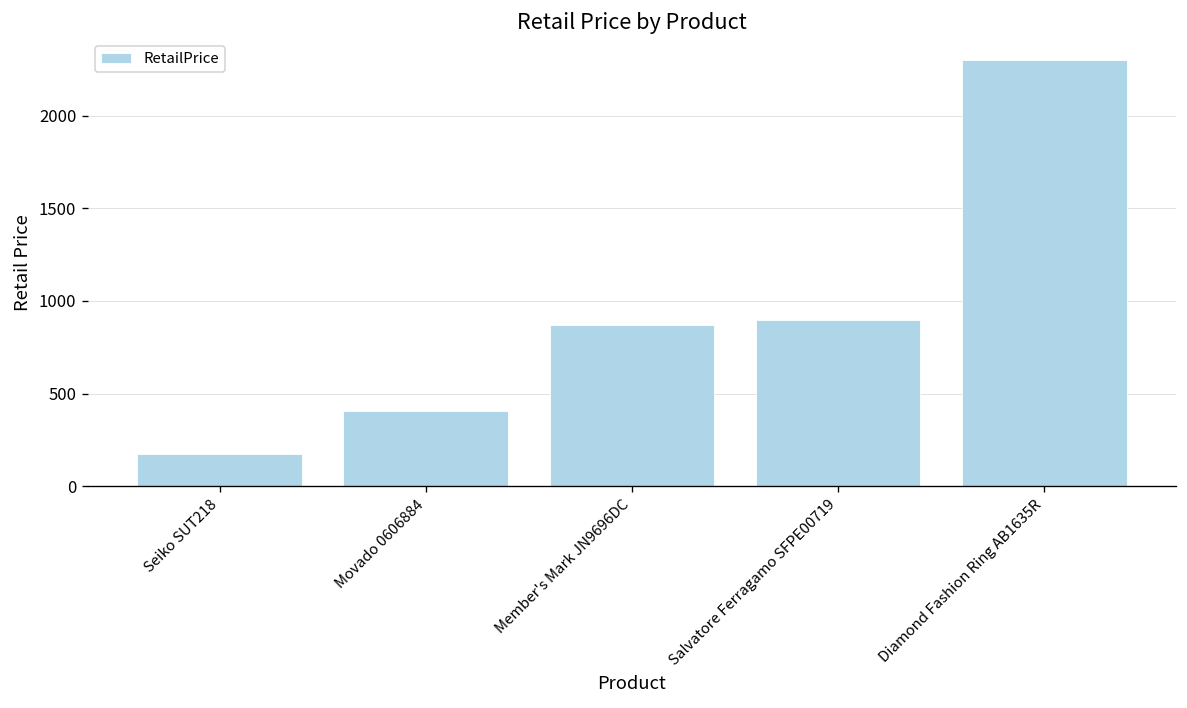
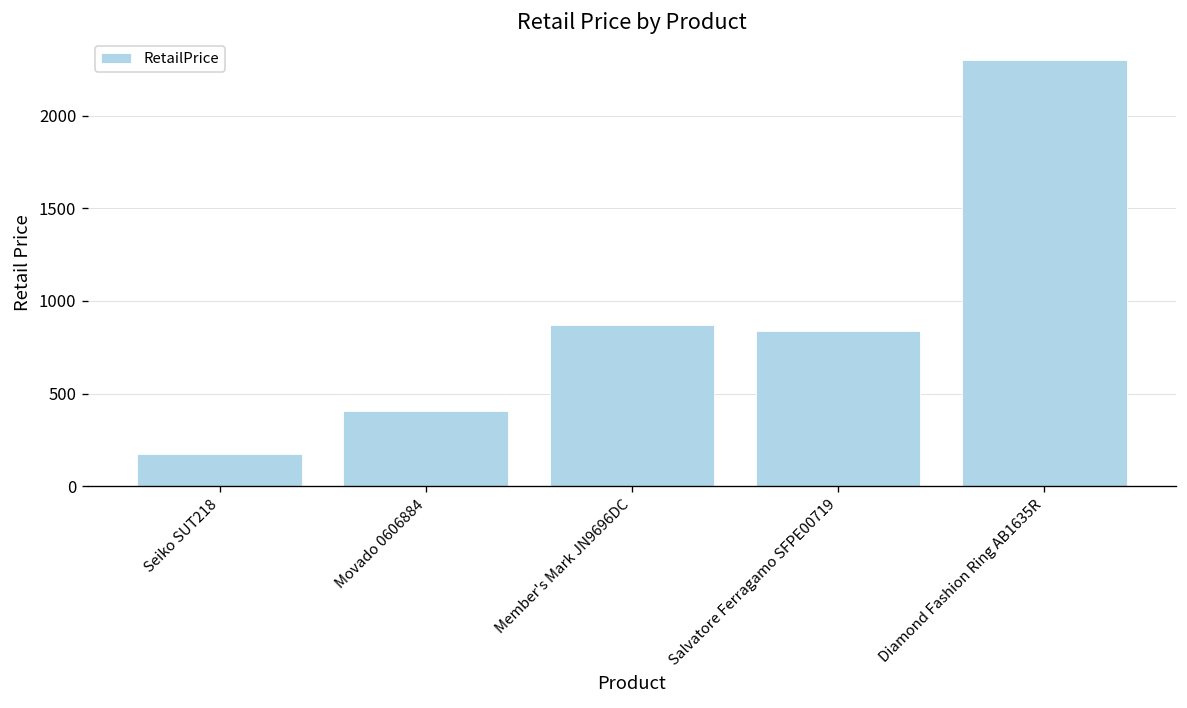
  {
    "Seiko SUT218": 180,
    "Movado 0606884": 410,
    "Member's Mark JN9696DC": 870,
-   "Salvatore Ferragamo SFPE00719": 900,
+   "Salvatore Ferragamo SFPE00719": 840,
    "Diamond Fashion Ring AB1635R": 2300
  }
